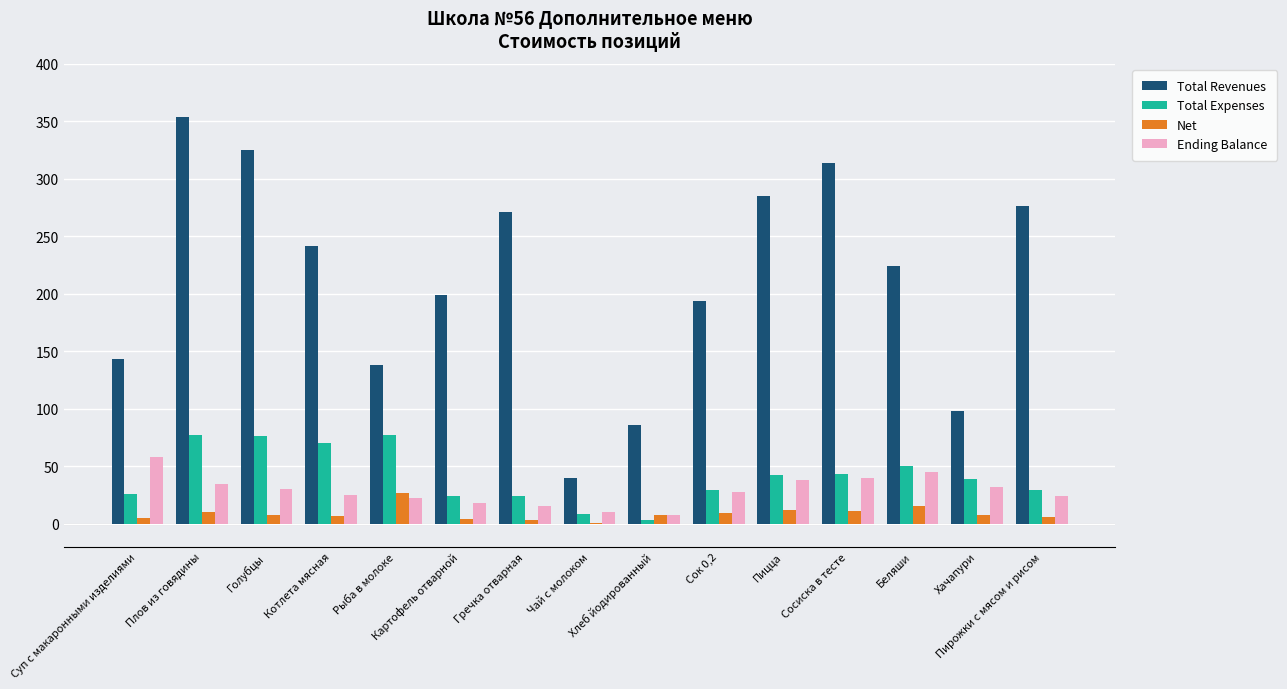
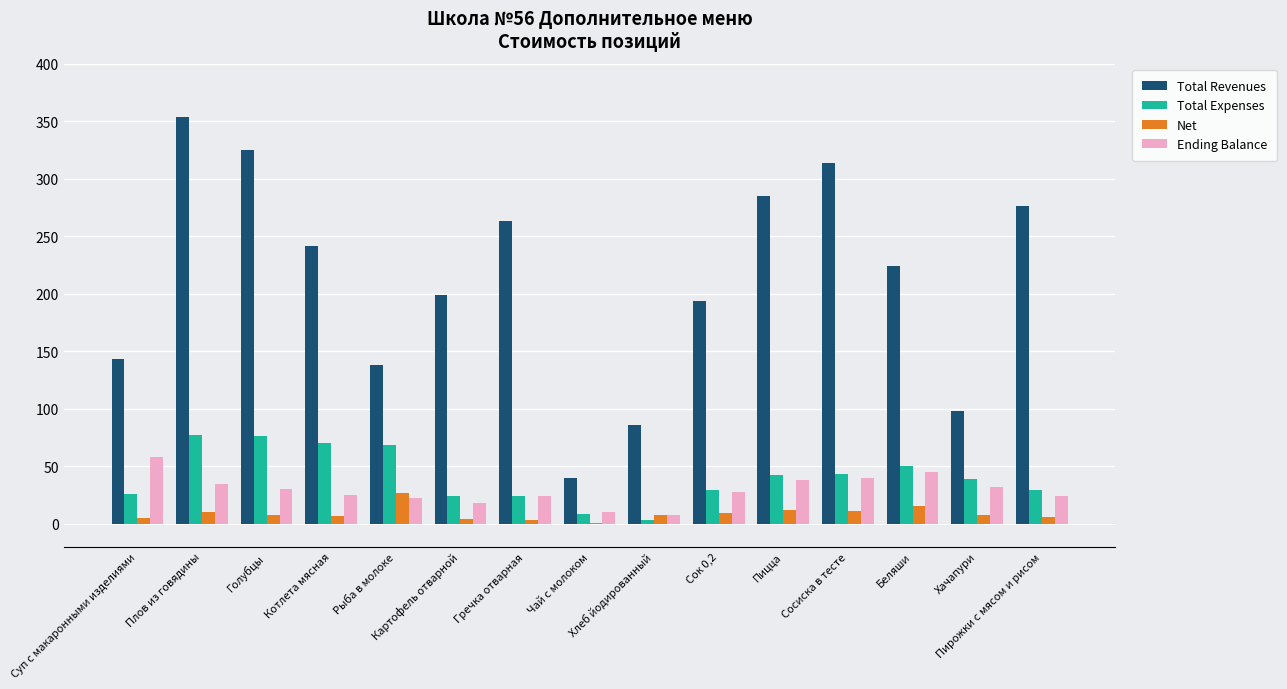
  {
    "Total Revenues": {
      "Суп с макаронными изделиями": 144,
      "Плов из говядины": 354,
      "Голубцы": 325,
      "Котлета мясная": 242,
      "Рыба в молоке": 138,
      "Картофель отварной": 199,
-     "Гречка отварная": 271,
+     "Гречка отварная": 263,
      "Чай с молоком": 40,
      "Хлеб йодированный": 86,
      "Сок 0,2": 194,
      "Пицца": 285,
      "Сосиска в тесте": 314,
      "Беляши": 224,
      "Хачапури": 98,
      "Пирожки с мясом и рисом": 276
    },
    "Total Expenses": {
      "Суп с макаронными изделиями": 26,
      "Плов из говядины": 77,
      "Голубцы": 76,
      "Котлета мясная": 70,
-     "Рыба в молоке": 77,
+     "Рыба в молоке": 69,
      "Картофель отварной": 24,
      "Гречка отварная": 24,
      "Чай с молоком": 9,
      "Хлеб йодированный": 3,
      "Сок 0,2": 29,
      "Пицца": 43,
      "Сосиска в тесте": 43,
      "Беляши": 50,
      "Хачапури": 39,
      "Пирожки с мясом и рисом": 29
    },
    "Net": {
      "Суп с макаронными изделиями": 5,
      "Плов из говядины": 10,
      "Голубцы": 8,
      "Котлета мясная": 7,
      "Рыба в молоке": 27,
      "Картофель отварной": 4,
      "Гречка отварная": 3,
      "Хлеб йодированный": 8,
      "Сок 0,2": 9,
      "Пицца": 12,
      "Сосиска в тесте": 11,
      "Беляши": 15,
      "Хачапури": 8,
      "Пирожки с мясом и рисом": 6
    },
    "Ending Balance": {
      "Суп с макаронными изделиями": 58,
      "Плов из говядины": 35,
      "Голубцы": 30,
      "Котлета мясная": 25,
      "Рыба в молоке": 22,
      "Картофель отварной": 18,
-     "Гречка отварная": 15,
+     "Гречка отварная": 24,
      "Чай с молоком": 10,
      "Хлеб йодированный": 8,
      "Сок 0,2": 28,
      "Пицца": 38,
      "Сосиска в тесте": 40,
      "Беляши": 45,
      "Хачапури": 32,
      "Пирожки с мясом и рисом": 24
    }
  }
